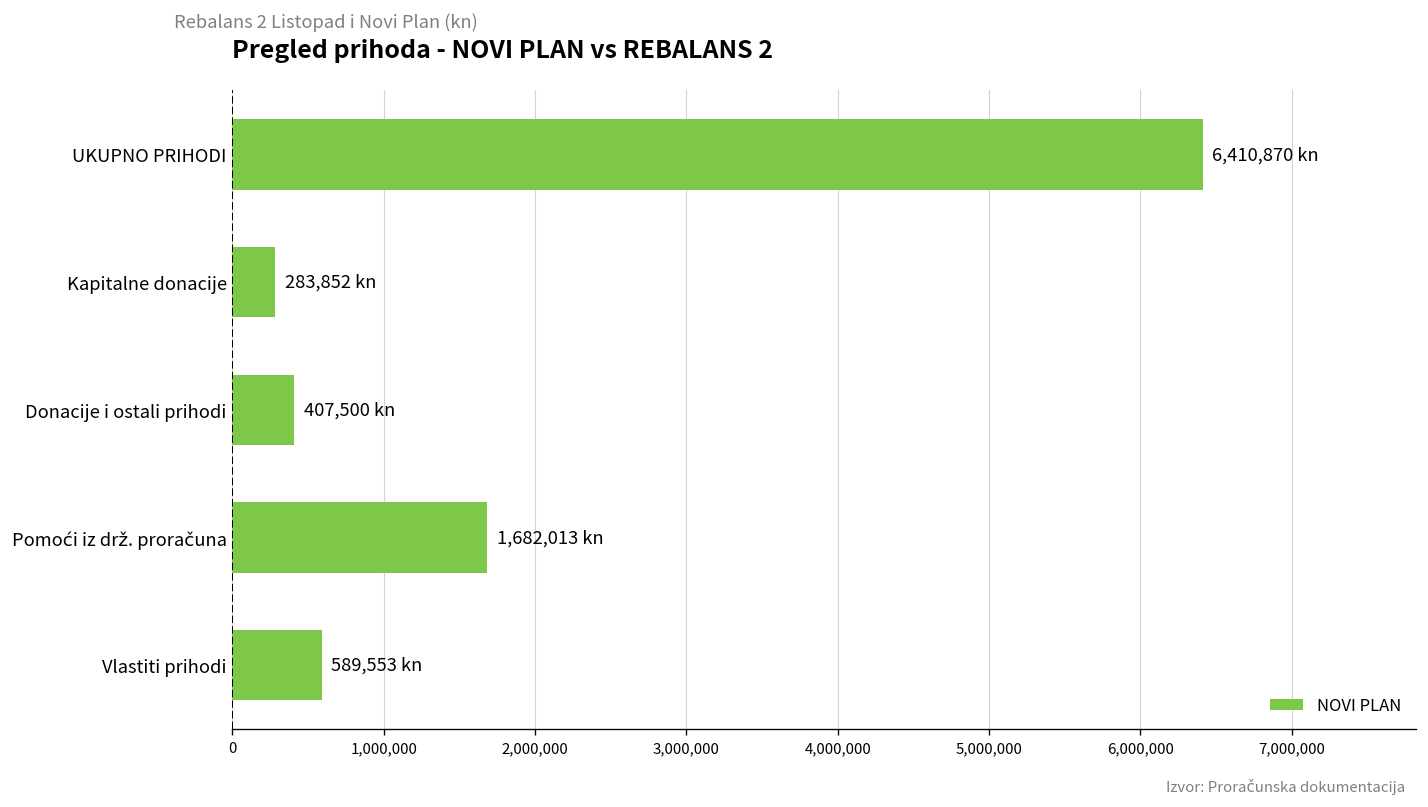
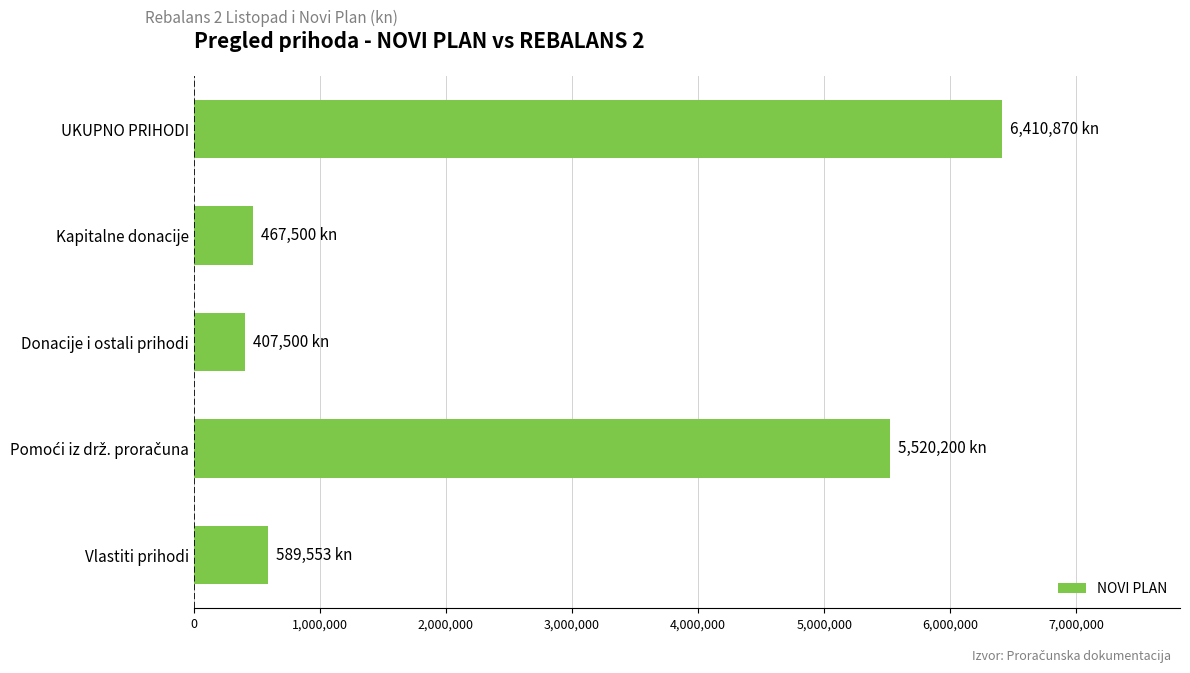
  {
    "UKUPNO PRIHODI": "6,410,870",
-   "Kapitalne donacije": "283,852",
+   "Kapitalne donacije": "467,500",
    "Donacije i ostali prihodi": "407,500",
-   "Pomoći iz drž. proračuna": "1,682,013",
+   "Pomoći iz drž. proračuna": "5,520,200",
    "Vlastiti prihodi": "589,553"
  }
